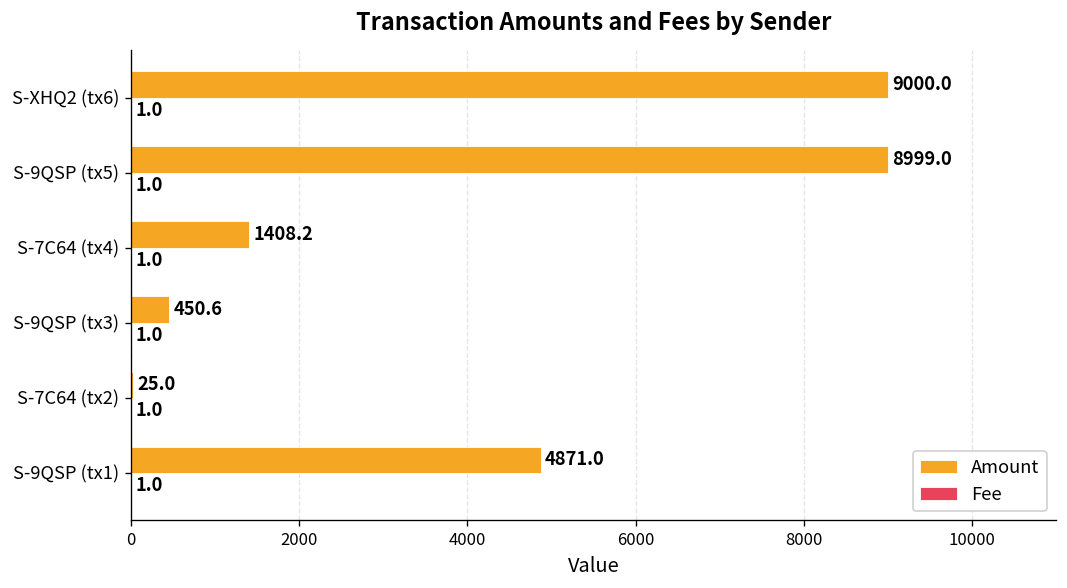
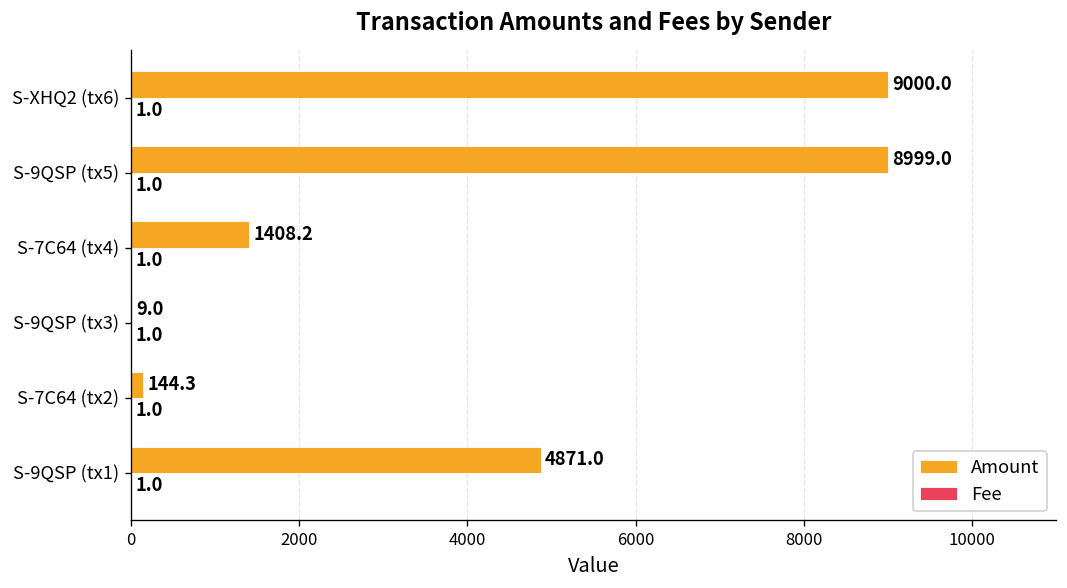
  {
    "Amount": {
      "S-XHQ2 (tx6)": 9000.0,
      "S-9QSP (tx5)": 8999.0,
      "S-7C64 (tx4)": 1408.2,
-     "S-9QSP (tx3)": 450.6,
-     "S-7C64 (tx2)": 25.0,
+     "S-9QSP (tx3)": 9.0,
+     "S-7C64 (tx2)": 144.3,
      "S-9QSP (tx1)": 4871.0
    },
    "Fee": {
      "S-XHQ2 (tx6)": 1.0,
      "S-9QSP (tx5)": 1.0,
      "S-7C64 (tx4)": 1.0,
      "S-9QSP (tx3)": 1.0,
      "S-7C64 (tx2)": 1.0,
      "S-9QSP (tx1)": 1.0
    }
  }
